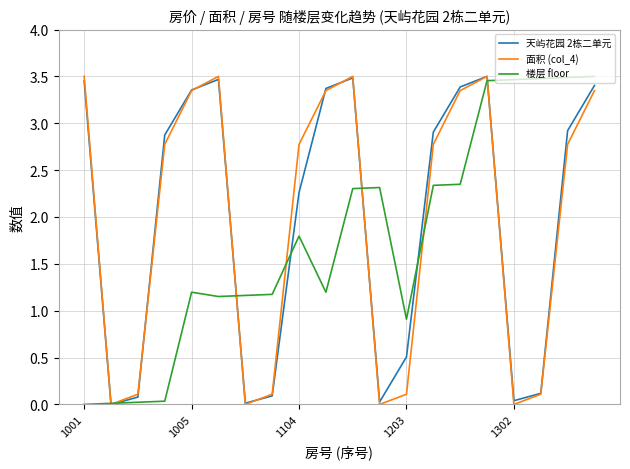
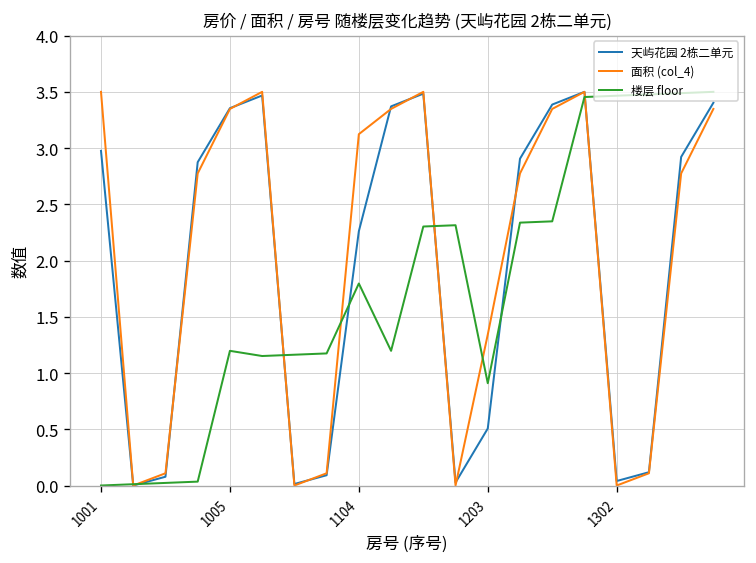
  {
    "天屿花园 2栋二单元": {
-     "1001": 3.5,
+     "1001": 3.0,
      "1104": 2.3,
      "1203": 0.5,
      "1302": 0.0
    },
    "面积 (col_4)": {
      "1001": 3.5,
-     "1104": 2.8,
-     "1203": 0.1,
+     "1104": 3.1,
+     "1203": 1.3,
      "1302": 0.0
    },
    "楼层 floor": {
      "1001": 0.0,
      "1005": 1.2,
      "1104": 1.8,
      "1203": 0.9
    }
  }
